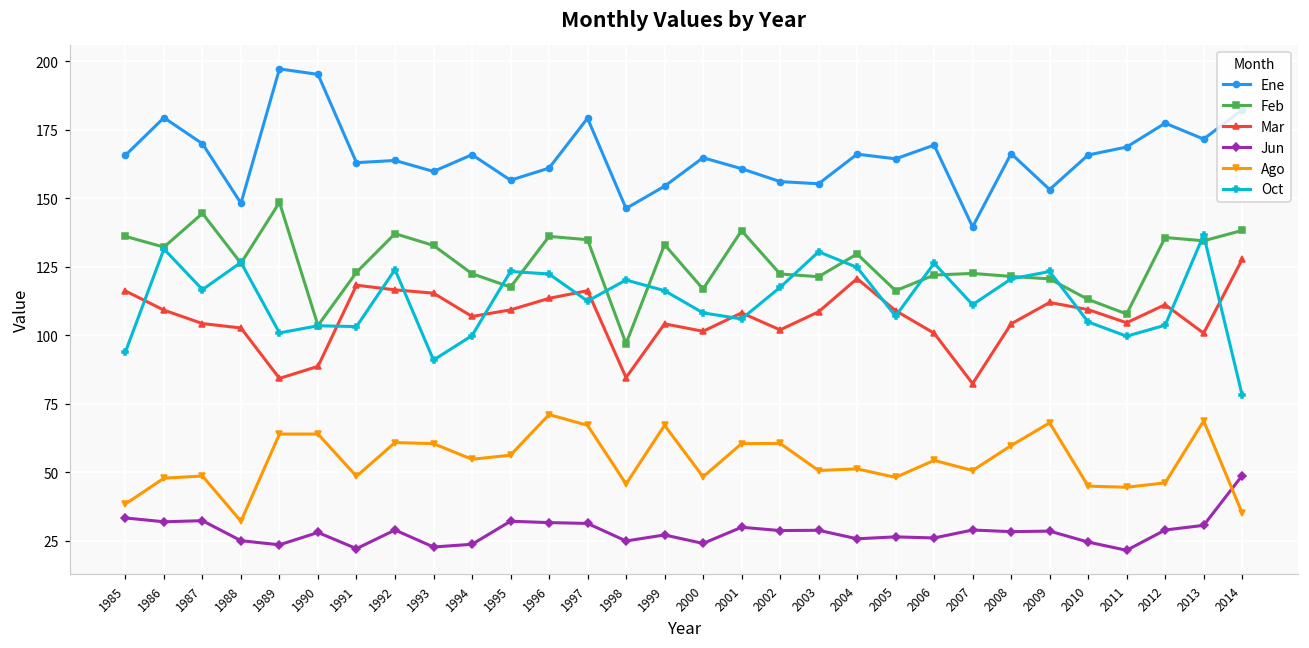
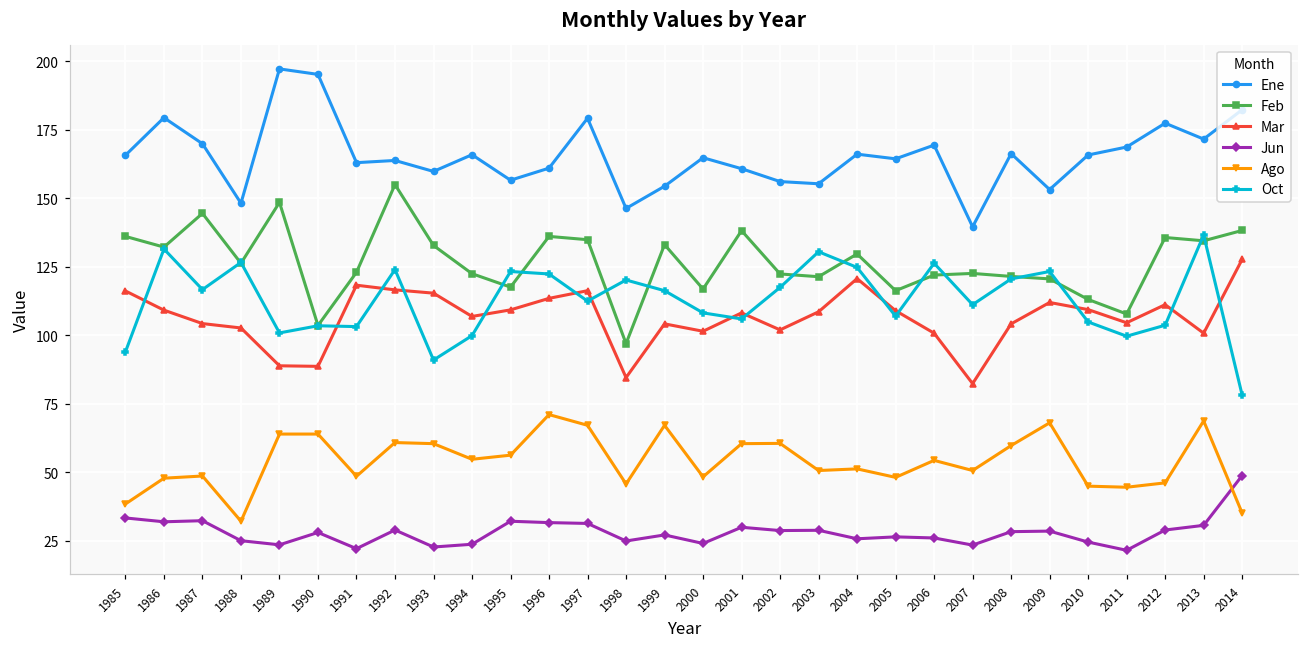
  {
    "Feb": {
      "1985": 136,
      "1987": 145,
      "1989": 149,
      "1991": 123,
-     "1992": 137,
+     "1992": 155,
      "1993": 133,
      "1994": 123,
      "1995": 118,
      "1996": 136,
      "1997": 135,
      "1998": 97,
      "1999": 133,
      "2000": 117,
      "2001": 138,
      "2002": 122,
      "2003": 121,
      "2004": 130,
      "2005": 116,
      "2006": 122,
      "2007": 123,
      "2009": 121,
      "2010": 113,
      "2011": 108,
      "2012": 136,
      "2013": 135,
      "2014": 138
    },
    "Mar": {
      "1985": 116,
      "1986": 109,
      "1987": 104,
      "1988": 103,
-     "1989": 84,
+     "1989": 89,
      "1990": 89,
      "1991": 118,
      "1992": 117,
      "1993": 115,
      "1994": 107,
      "1995": 109,
      "1996": 114,
      "1997": 116,
      "1998": 85,
      "1999": 104,
      "2000": 102,
      "2001": 108,
      "2002": 102,
      "2003": 109,
      "2004": 121,
      "2005": 109,
      "2006": 101,
      "2007": 82,
      "2008": 104,
      "2009": 112,
      "2010": 109,
      "2011": 105,
      "2012": 111,
      "2013": 101,
      "2014": 128
    },
    "Jun": {
      "1985": 33,
      "1986": 32,
      "1987": 32,
      "1988": 25,
      "1989": 24,
      "1990": 28,
      "1991": 22,
      "1992": 29,
      "1993": 23,
      "1994": 24,
      "1995": 32,
      "1996": 32,
      "1997": 31,
      "1998": 25,
      "1999": 27,
      "2000": 24,
      "2001": 30,
      "2002": 29,
      "2003": 29,
      "2004": 26,
      "2005": 27,
      "2006": 26,
-     "2007": 29,
+     "2007": 24,
      "2008": 28,
      "2009": 29,
      "2010": 25,
      "2011": 22,
      "2012": 29,
      "2013": 31,
      "2014": 49
    },
    "Ago": {
      "1985": 39,
      "1986": 48,
      "1987": 49,
      "1988": 32,
      "1989": 64,
      "1990": 64,
      "1991": 49,
      "1992": 61,
      "1993": 61,
      "1994": 55,
      "1995": 56,
      "1996": 71,
      "1997": 67,
      "1998": 46,
      "1999": 67,
      "2000": 48,
      "2001": 61,
      "2002": 61,
      "2003": 51,
      "2004": 51,
      "2005": 48,
      "2006": 54,
      "2007": 51,
      "2008": 60,
      "2009": 68,
      "2010": 45,
      "2011": 45,
      "2012": 46,
      "2013": 69,
      "2014": 35
    }
  }
